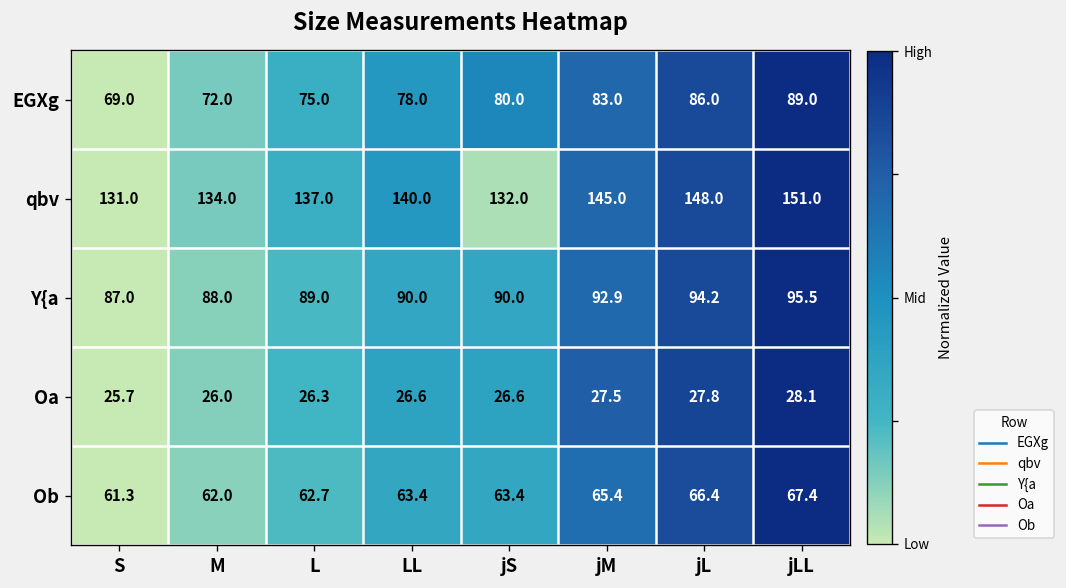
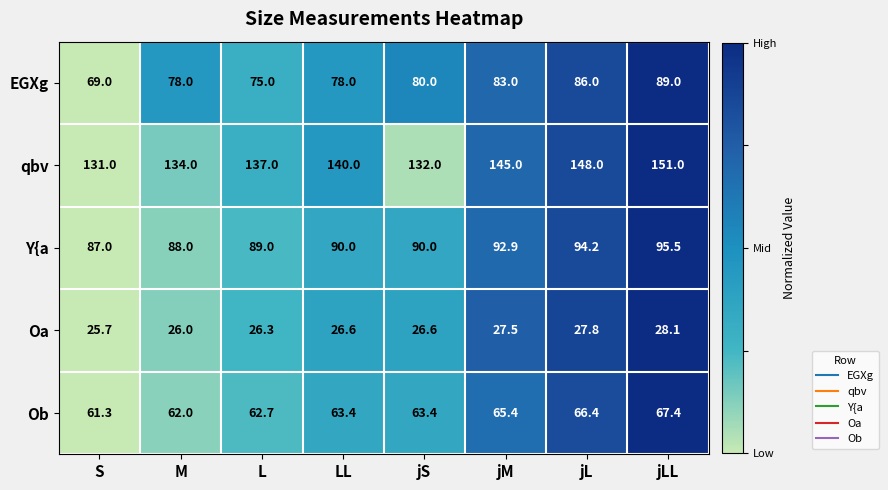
  {
    "EGXg": {
      "S": 69.0,
-     "M": 72.0,
+     "M": 78.0,
      "L": 75.0,
      "LL": 78.0,
      "jS": 80.0,
      "jM": 83.0,
      "jL": 86.0,
      "jLL": 89.0
    },
    "qbv": {
      "S": 131.0,
      "M": 134.0,
      "L": 137.0,
      "LL": 140.0,
      "jS": 132.0,
      "jM": 145.0,
      "jL": 148.0,
      "jLL": 151.0
    },
    "Y{a": {
      "S": 87.0,
      "M": 88.0,
      "L": 89.0,
      "LL": 90.0,
      "jS": 90.0,
      "jM": 92.9,
      "jL": 94.2,
      "jLL": 95.5
    },
    "Oa": {
      "S": 25.7,
      "M": 26.0,
      "L": 26.3,
      "LL": 26.6,
      "jS": 26.6,
      "jM": 27.5,
      "jL": 27.8,
      "jLL": 28.1
    },
    "Ob": {
      "S": 61.3,
      "M": 62.0,
      "L": 62.7,
      "LL": 63.4,
      "jS": 63.4,
      "jM": 65.4,
      "jL": 66.4,
      "jLL": 67.4
    }
  }
